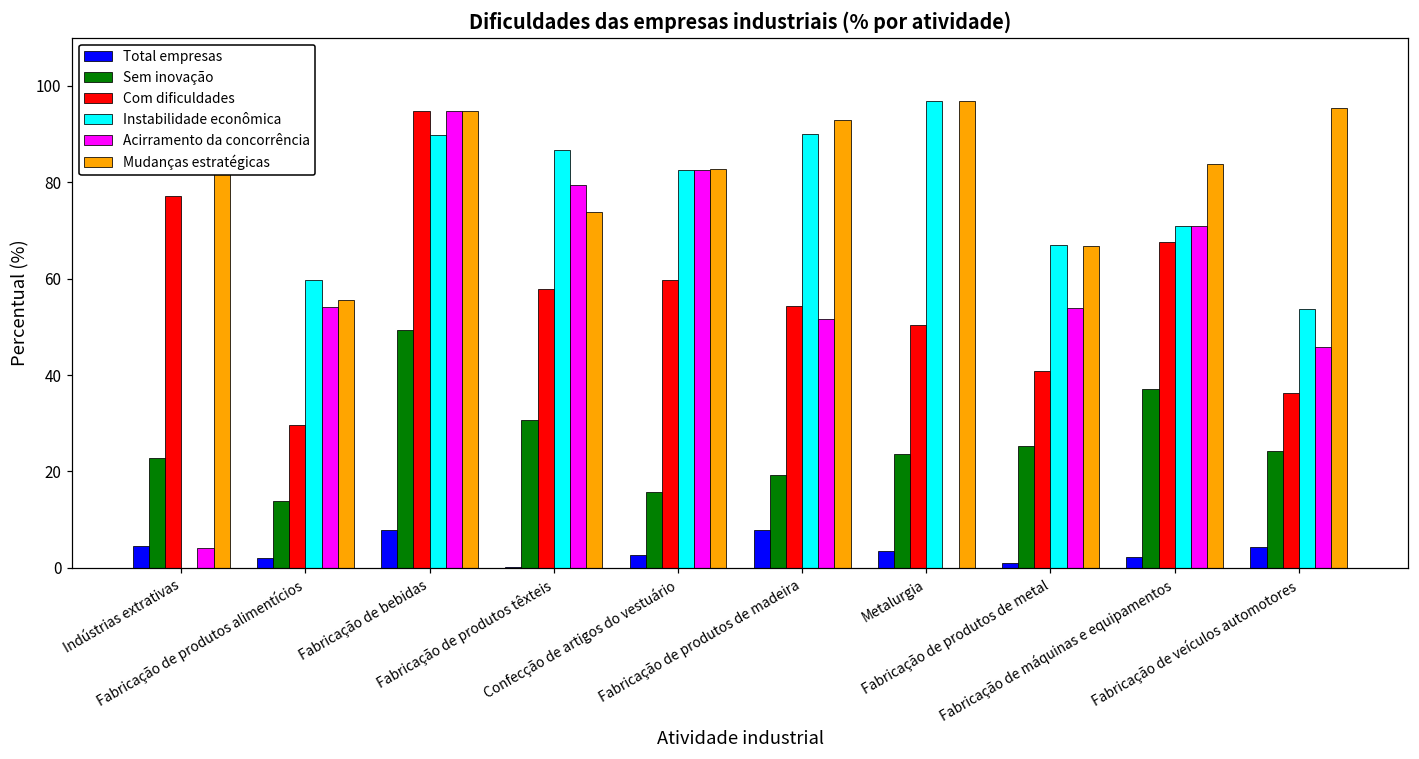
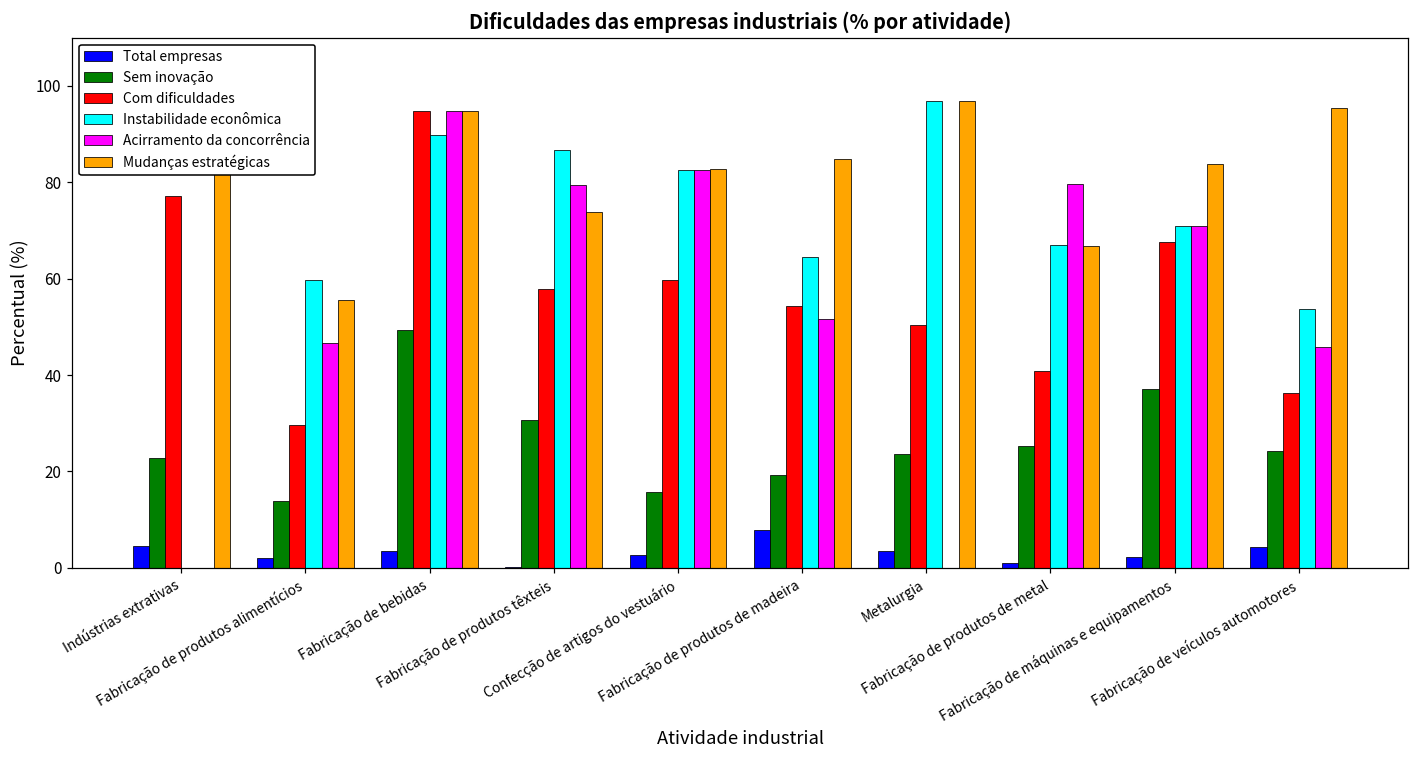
  {
    "Total empresas": {
      "Indústrias extrativas": 5,
      "Fabricação de produtos alimentícios": 2,
-     "Fabricação de bebidas": 8,
+     "Fabricação de bebidas": 3,
      "Confecção de artigos do vestuário": 3,
      "Fabricação de produtos de madeira": 8,
      "Metalurgia": 3,
      "Fabricação de produtos de metal": 1,
      "Fabricação de máquinas e equipamentos": 2,
      "Fabricação de veículos automotores": 4
    },
    "Sem inovação": {
      "Indústrias extrativas": 23,
      "Fabricação de produtos alimentícios": 14,
      "Fabricação de bebidas": 49,
      "Fabricação de produtos têxteis": 31,
      "Confecção de artigos do vestuário": 16,
      "Fabricação de produtos de madeira": 19,
      "Metalurgia": 24,
      "Fabricação de produtos de metal": 25,
      "Fabricação de máquinas e equipamentos": 37,
      "Fabricação de veículos automotores": 24
    },
    "Com dificuldades": {
      "Indústrias extrativas": 77,
      "Fabricação de produtos alimentícios": 30,
      "Fabricação de bebidas": 95,
      "Fabricação de produtos têxteis": 58,
      "Confecção de artigos do vestuário": 60,
      "Fabricação de produtos de madeira": 54,
      "Metalurgia": 50,
      "Fabricação de produtos de metal": 41,
      "Fabricação de máquinas e equipamentos": 68,
      "Fabricação de veículos automotores": 36
    },
    "Instabilidade econômica": {
      "Indústrias extrativas": 0,
      "Fabricação de produtos alimentícios": 60,
      "Fabricação de bebidas": 90,
      "Fabricação de produtos têxteis": 87,
      "Confecção de artigos do vestuário": 83,
-     "Fabricação de produtos de madeira": 90,
+     "Fabricação de produtos de madeira": 65,
      "Metalurgia": 97,
      "Fabricação de produtos de metal": 67,
      "Fabricação de máquinas e equipamentos": 71,
      "Fabricação de veículos automotores": 54
    },
    "Acirramento da concorrência": {
-     "Indústrias extrativas": 4,
-     "Fabricação de produtos alimentícios": 54,
+     "Indústrias extrativas": 0,
+     "Fabricação de produtos alimentícios": 47,
      "Fabricação de bebidas": 95,
      "Fabricação de produtos têxteis": 79,
      "Confecção de artigos do vestuário": 83,
      "Fabricação de produtos de madeira": 52,
      "Metalurgia": 0,
-     "Fabricação de produtos de metal": 54,
+     "Fabricação de produtos de metal": 80,
      "Fabricação de máquinas e equipamentos": 71,
      "Fabricação de veículos automotores": 46
    },
    "Mudanças estratégicas": {
      "Fabricação de produtos alimentícios": 56,
      "Fabricação de bebidas": 95,
      "Fabricação de produtos têxteis": 74,
      "Confecção de artigos do vestuário": 83,
-     "Fabricação de produtos de madeira": 93,
+     "Fabricação de produtos de madeira": 85,
      "Metalurgia": 97,
      "Fabricação de produtos de metal": 67,
      "Fabricação de máquinas e equipamentos": 84,
      "Fabricação de veículos automotores": 95
    }
  }
